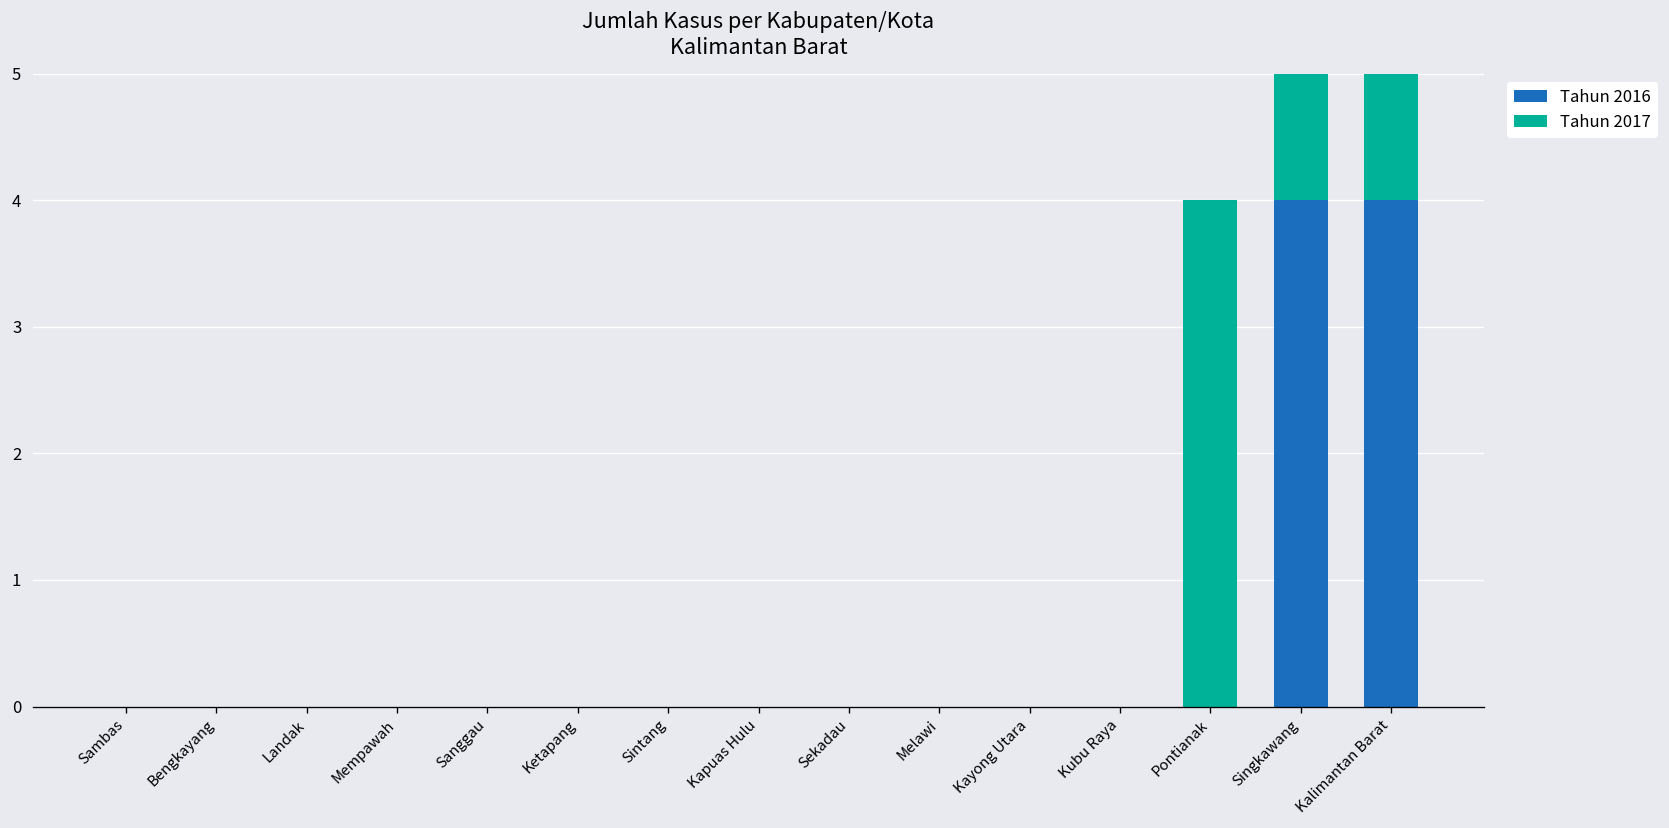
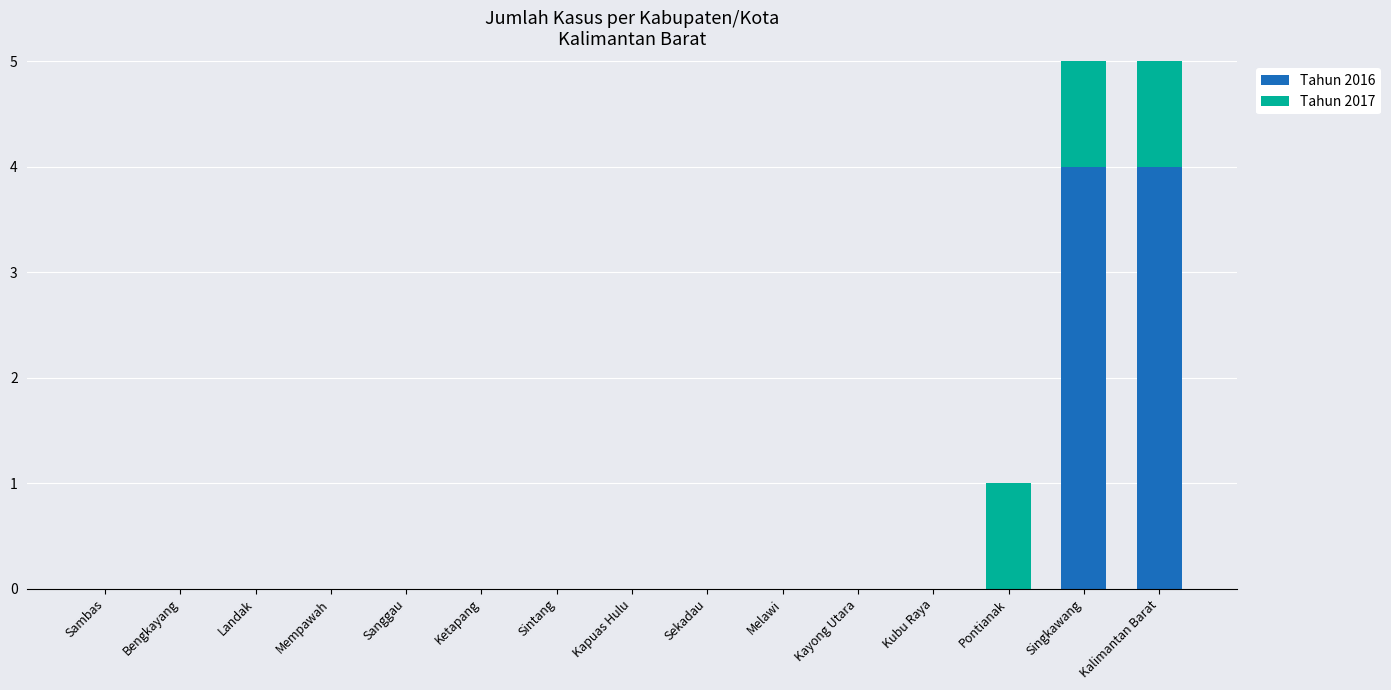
  {
    "Tahun 2016": {
      "Sambas": 0,
      "Bengkayang": 0,
      "Landak": 0,
      "Mempawah": 0,
      "Sanggau": 0,
      "Ketapang": 0,
      "Sintang": 0,
      "Kapuas Hulu": 0,
      "Sekadau": 0,
      "Melawi": 0,
      "Kayong Utara": 0,
      "Kubu Raya": 0,
      "Pontianak": 0,
      "Singkawang": 4,
      "Kalimantan Barat": 4
    },
    "Tahun 2017": {
      "Sambas": 0,
      "Bengkayang": 0,
      "Landak": 0,
      "Mempawah": 0,
      "Sanggau": 0,
      "Ketapang": 0,
      "Sintang": 0,
      "Kapuas Hulu": 0,
      "Sekadau": 0,
      "Melawi": 0,
      "Kayong Utara": 0,
      "Kubu Raya": 0,
-     "Pontianak": 4
+     "Pontianak": 1
    }
  }
